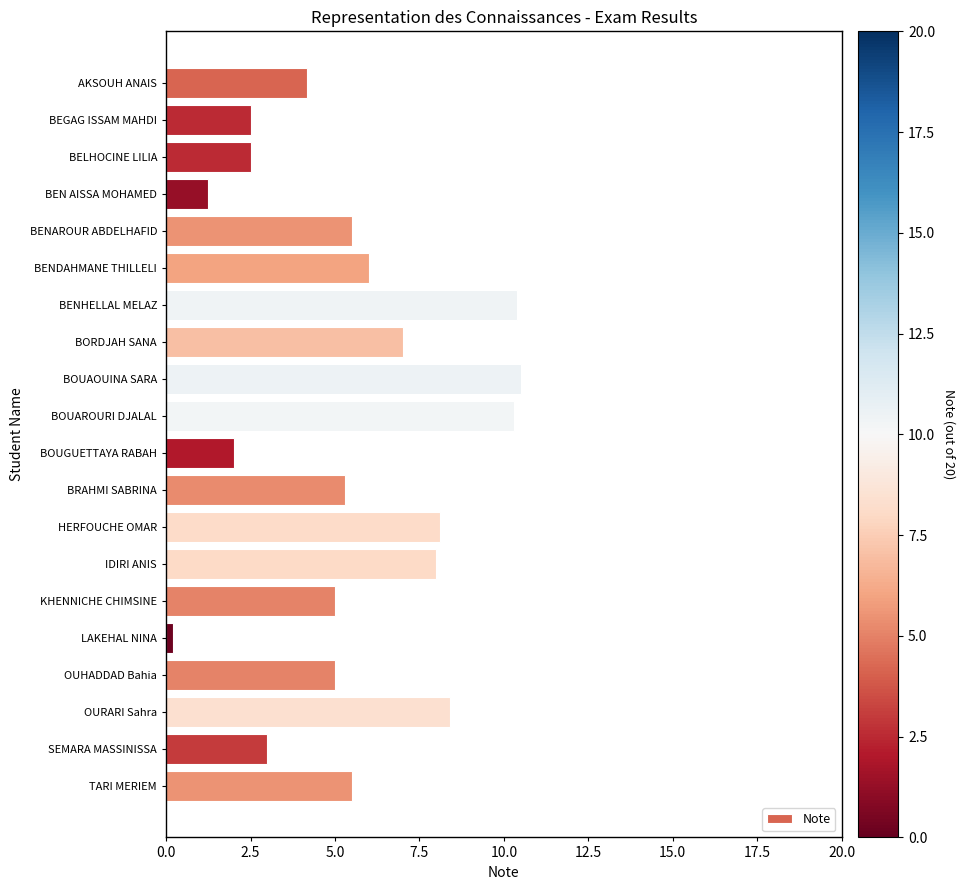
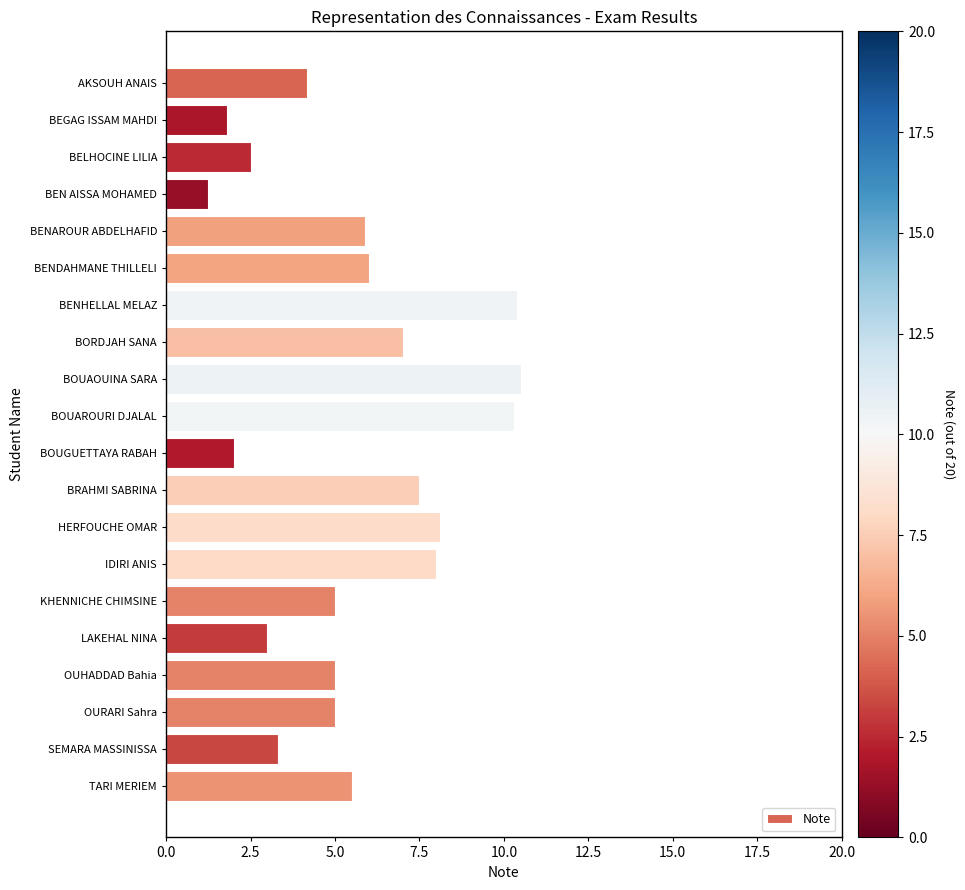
  {
    "AKSOUH ANAIS": 4.2,
-   "BEGAG ISSAM MAHDI": 2.5,
+   "BEGAG ISSAM MAHDI": 1.8,
    "BELHOCINE LILIA": 2.5,
    "BEN AISSA MOHAMED": 1.3,
-   "BENAROUR ABDELHAFID": 5.5,
+   "BENAROUR ABDELHAFID": 5.9,
    "BENDAHMANE THILLELI": 6.0,
    "BENHELLAL MELAZ": 10.4,
    "BORDJAH SANA": 7.0,
    "BOUAOUINA SARA": 10.5,
    "BOUAROURI DJALAL": 10.3,
    "BOUGUETTAYA RABAH": 2.0,
-   "BRAHMI SABRINA": 5.3,
+   "BRAHMI SABRINA": 7.5,
    "HERFOUCHE OMAR": 8.1,
    "IDIRI ANIS": 8.0,
    "KHENNICHE CHIMSINE": 5.0,
-   "LAKEHAL NINA": 0.2,
+   "LAKEHAL NINA": 3.0,
    "OUHADDAD Bahia": 5.0,
-   "OURARI Sahra": 8.4,
-   "SEMARA MASSINISSA": 3.0,
+   "OURARI Sahra": 5.0,
+   "SEMARA MASSINISSA": 3.3,
    "TARI MERIEM": 5.5
  }
